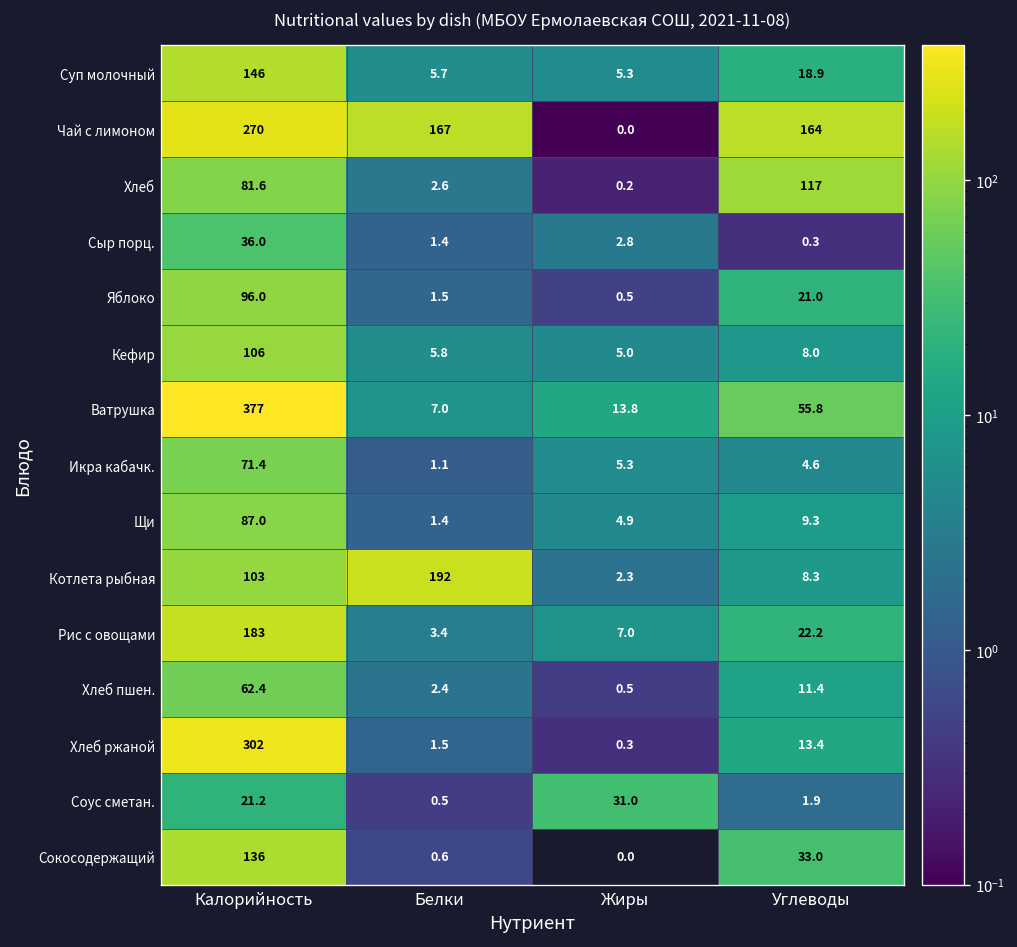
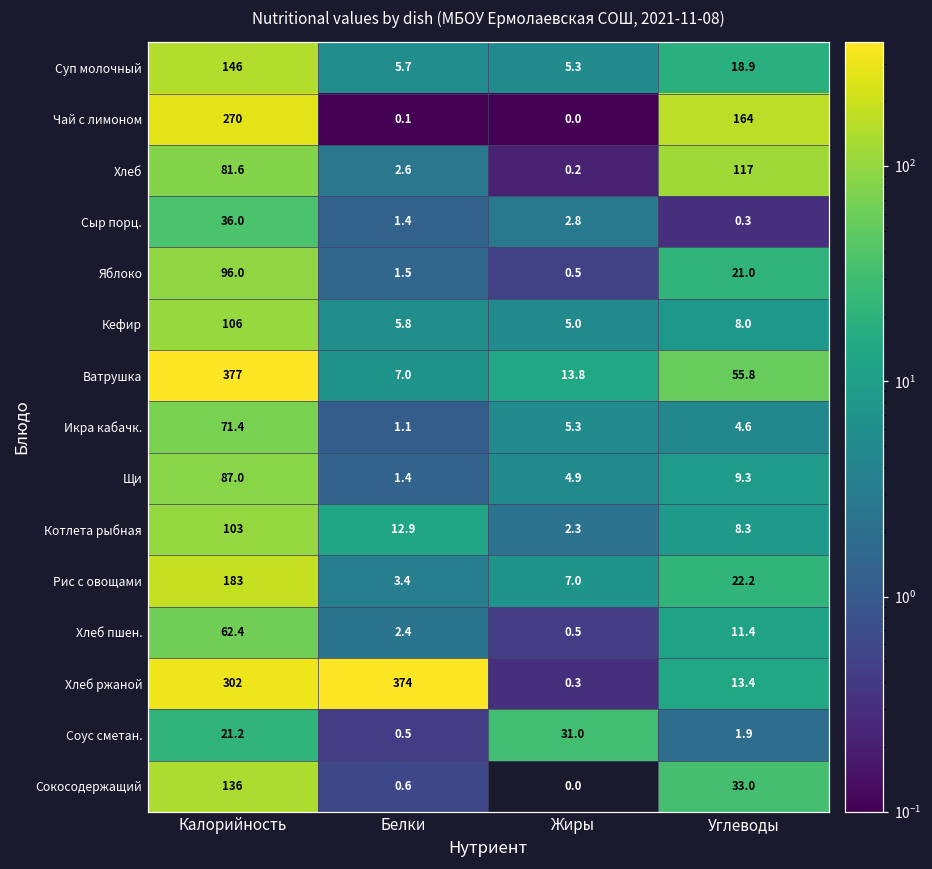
  {
    "Суп молочный": {
      "Калорийность": 146,
      "Белки": 5.7,
      "Жиры": 5.3,
      "Углеводы": 18.9
    },
    "Чай с лимоном": {
      "Калорийность": 270,
-     "Белки": 167,
+     "Белки": 0.1,
      "Жиры": 0.0,
      "Углеводы": 164
    },
    "Хлеб": {
      "Калорийность": 81.6,
      "Белки": 2.6,
      "Жиры": 0.2,
      "Углеводы": 117
    },
    "Сыр порц.": {
      "Калорийность": 36.0,
      "Белки": 1.4,
      "Жиры": 2.8,
      "Углеводы": 0.3
    },
    "Яблоко": {
      "Калорийность": 96.0,
      "Белки": 1.5,
      "Жиры": 0.5,
      "Углеводы": 21.0
    },
    "Кефир": {
      "Калорийность": 106,
      "Белки": 5.8,
      "Жиры": 5.0,
      "Углеводы": 8.0
    },
    "Ватрушка": {
      "Калорийность": 377,
      "Белки": 7.0,
      "Жиры": 13.8,
      "Углеводы": 55.8
    },
    "Икра кабачк.": {
      "Калорийность": 71.4,
      "Белки": 1.1,
      "Жиры": 5.3,
      "Углеводы": 4.6
    },
    "Щи": {
      "Калорийность": 87.0,
      "Белки": 1.4,
      "Жиры": 4.9,
      "Углеводы": 9.3
    },
    "Котлета рыбная": {
      "Калорийность": 103,
-     "Белки": 192,
+     "Белки": 12.9,
      "Жиры": 2.3,
      "Углеводы": 8.3
    },
    "Рис с овощами": {
      "Калорийность": 183,
      "Белки": 3.4,
      "Жиры": 7.0,
      "Углеводы": 22.2
    },
    "Хлеб пшен.": {
      "Калорийность": 62.4,
      "Белки": 2.4,
      "Жиры": 0.5,
      "Углеводы": 11.4
    },
    "Хлеб ржаной": {
      "Калорийность": 302,
-     "Белки": 1.5,
+     "Белки": 374,
      "Жиры": 0.3,
      "Углеводы": 13.4
    },
    "Соус сметан.": {
      "Калорийность": 21.2,
      "Белки": 0.5,
      "Жиры": 31.0,
      "Углеводы": 1.9
    },
    "Сокосодержащий": {
      "Калорийность": 136,
      "Белки": 0.6,
      "Жиры": 0.0,
      "Углеводы": 33.0
    }
  }
